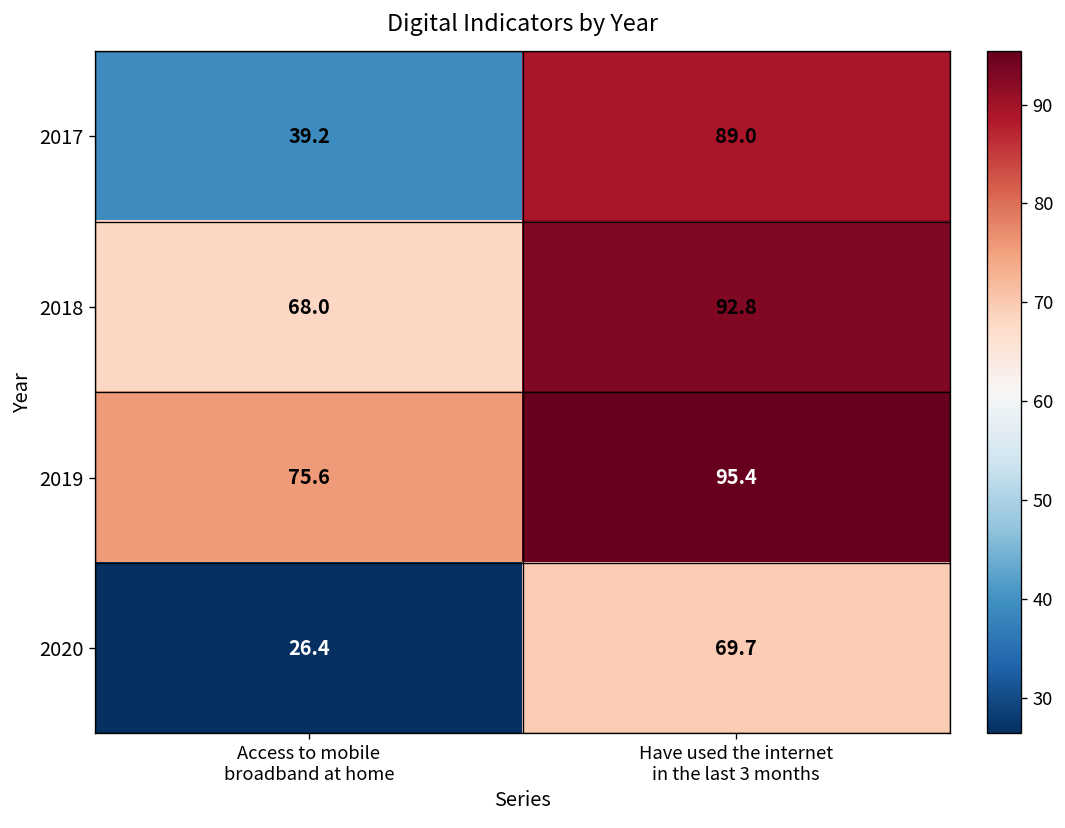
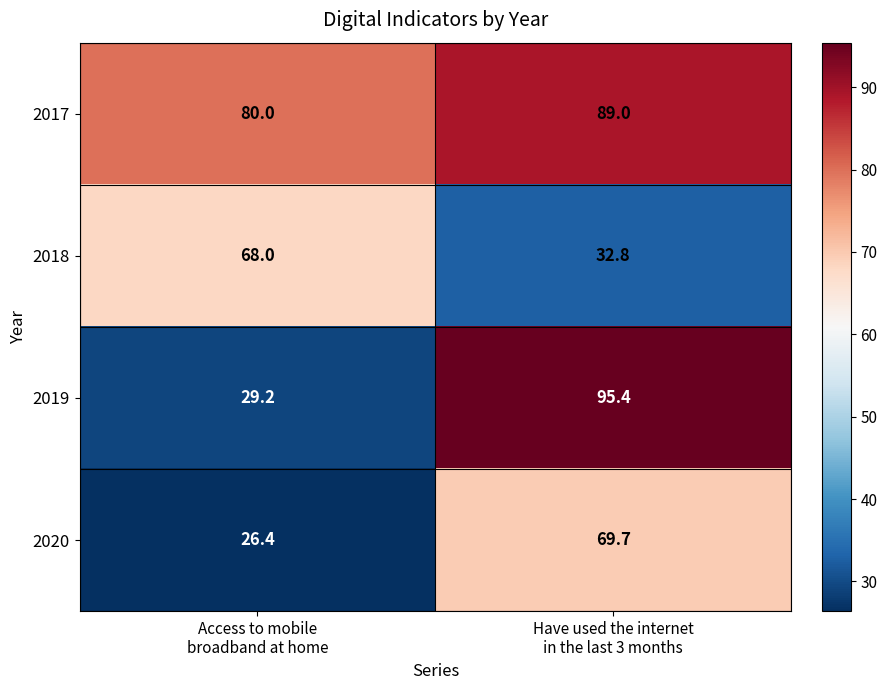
  {
    "2017": {
-     "Access to mobile broadband at home": 39.2,
+     "Access to mobile broadband at home": 80.0,
      "Have used the internet in the last 3 months": 89.0
    },
    "2018": {
      "Access to mobile broadband at home": 68.0,
-     "Have used the internet in the last 3 months": 92.8
+     "Have used the internet in the last 3 months": 32.8
    },
    "2019": {
-     "Access to mobile broadband at home": 75.6,
+     "Access to mobile broadband at home": 29.2,
      "Have used the internet in the last 3 months": 95.4
    },
    "2020": {
      "Access to mobile broadband at home": 26.4,
      "Have used the internet in the last 3 months": 69.7
    }
  }
